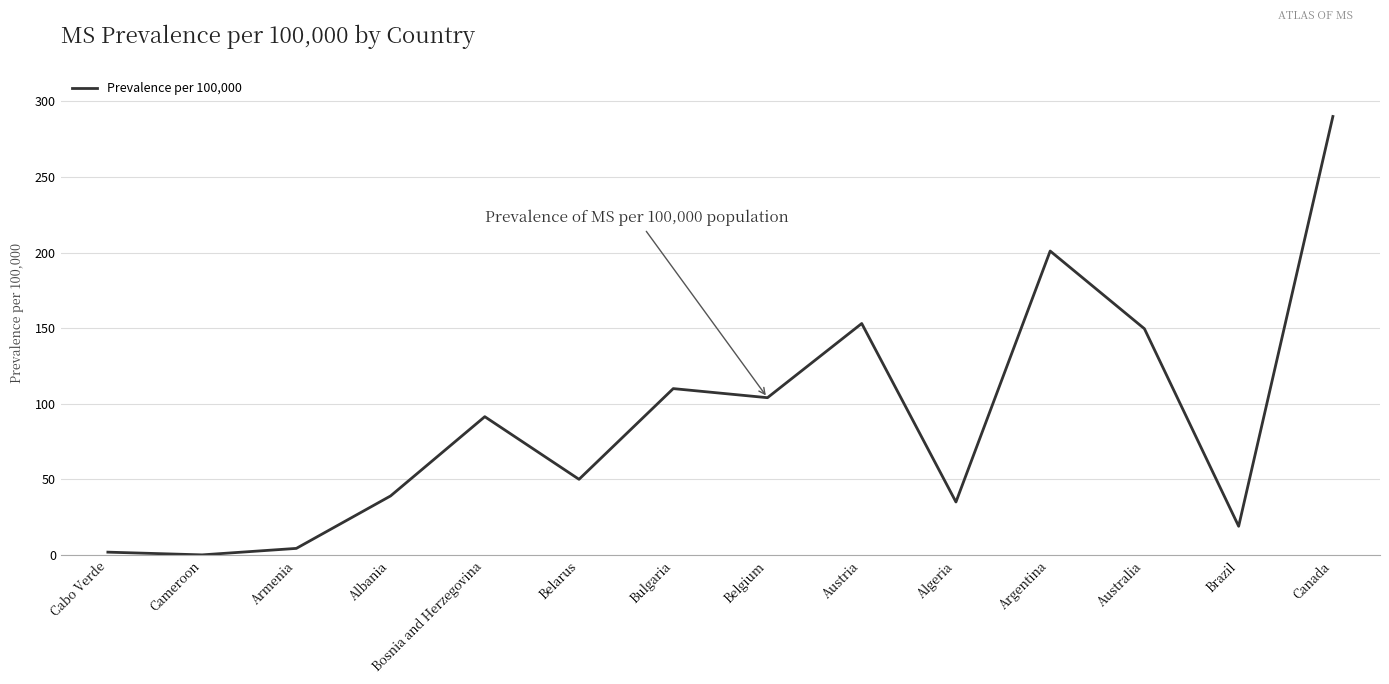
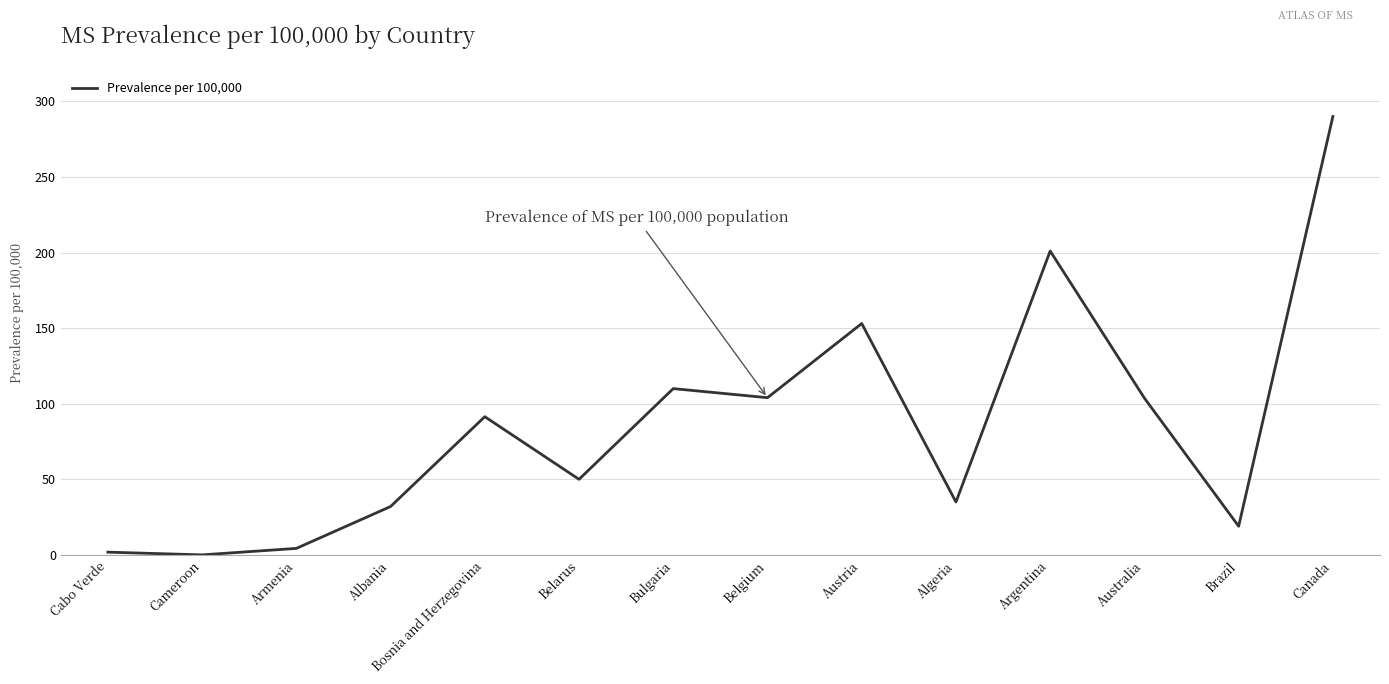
  {
    "Cabo Verde": 2,
    "Cameroon": 0,
    "Armenia": 4,
-   "Albania": 39,
+   "Albania": 32,
    "Bosnia and Herzegovina": 91,
    "Belarus": 50,
    "Belgium": 104,
    "Austria": 153,
    "Algeria": 35,
    "Argentina": 201,
-   "Australia": 150,
+   "Australia": 104,
    "Brazil": 19,
    "Canada": 290
  }
